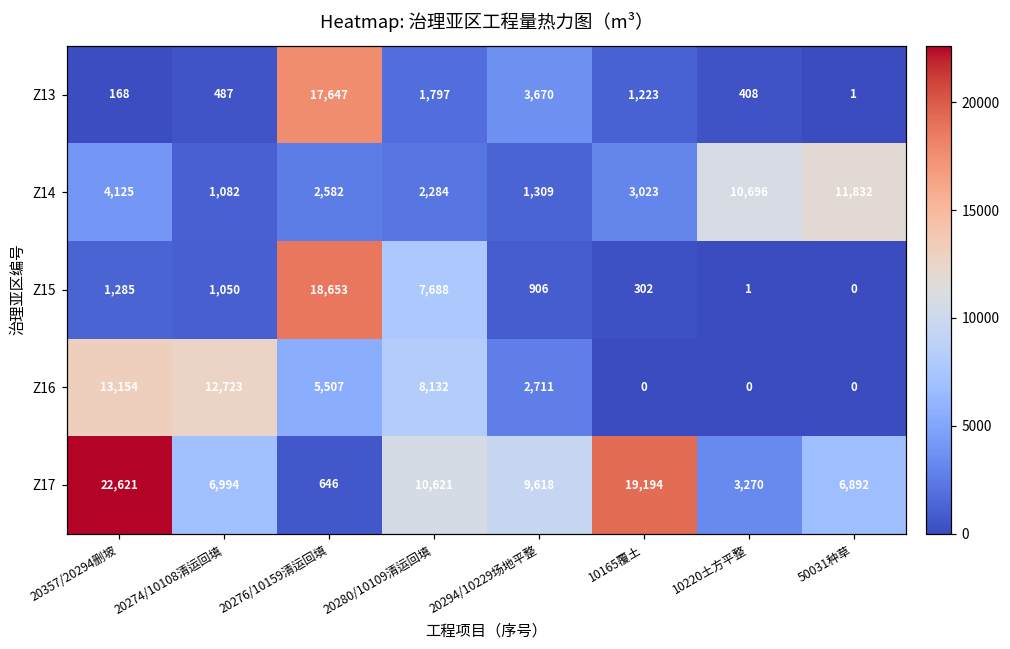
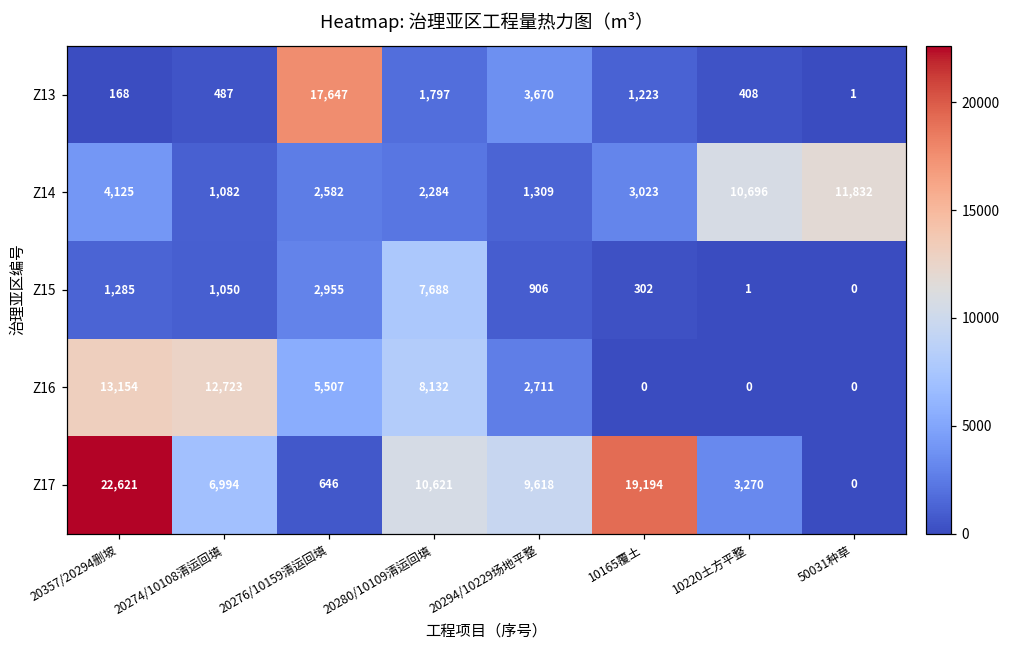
  {
    "Z13": {
      "20357/20294删坡": "168",
      "20274/10108清运回填": "487",
      "20276/10159清运回填": "17,647",
      "20280/10109清运回填": "1,797",
      "20294/10229场地平整": "3,670",
      "10165覆土": "1,223",
      "10220土方平整": "408",
      "50031种草": "1"
    },
    "Z14": {
      "20357/20294删坡": "4,125",
      "20274/10108清运回填": "1,082",
      "20276/10159清运回填": "2,582",
      "20280/10109清运回填": "2,284",
      "20294/10229场地平整": "1,309",
      "10165覆土": "3,023"
    },
    "Z15": {
      "20357/20294删坡": "1,285",
      "20274/10108清运回填": "1,050",
-     "20276/10159清运回填": "18,653",
+     "20276/10159清运回填": "2,955",
      "20280/10109清运回填": "7,688",
      "20294/10229场地平整": "906",
      "10165覆土": "302",
      "10220土方平整": "1",
      "50031种草": "0"
    },
    "Z16": {
      "20357/20294删坡": "13,154",
      "20274/10108清运回填": "12,723",
      "20276/10159清运回填": "5,507",
      "20280/10109清运回填": "8,132",
      "20294/10229场地平整": "2,711",
      "10165覆土": "0",
      "10220土方平整": "0",
      "50031种草": "0"
    },
    "Z17": {
      "20357/20294删坡": "22,621",
      "20274/10108清运回填": "6,994",
      "20276/10159清运回填": "646",
      "20294/10229场地平整": "9,618",
      "10165覆土": "19,194",
      "10220土方平整": "3,270",
-     "50031种草": "6,892"
+     "50031种草": "0"
    }
  }
